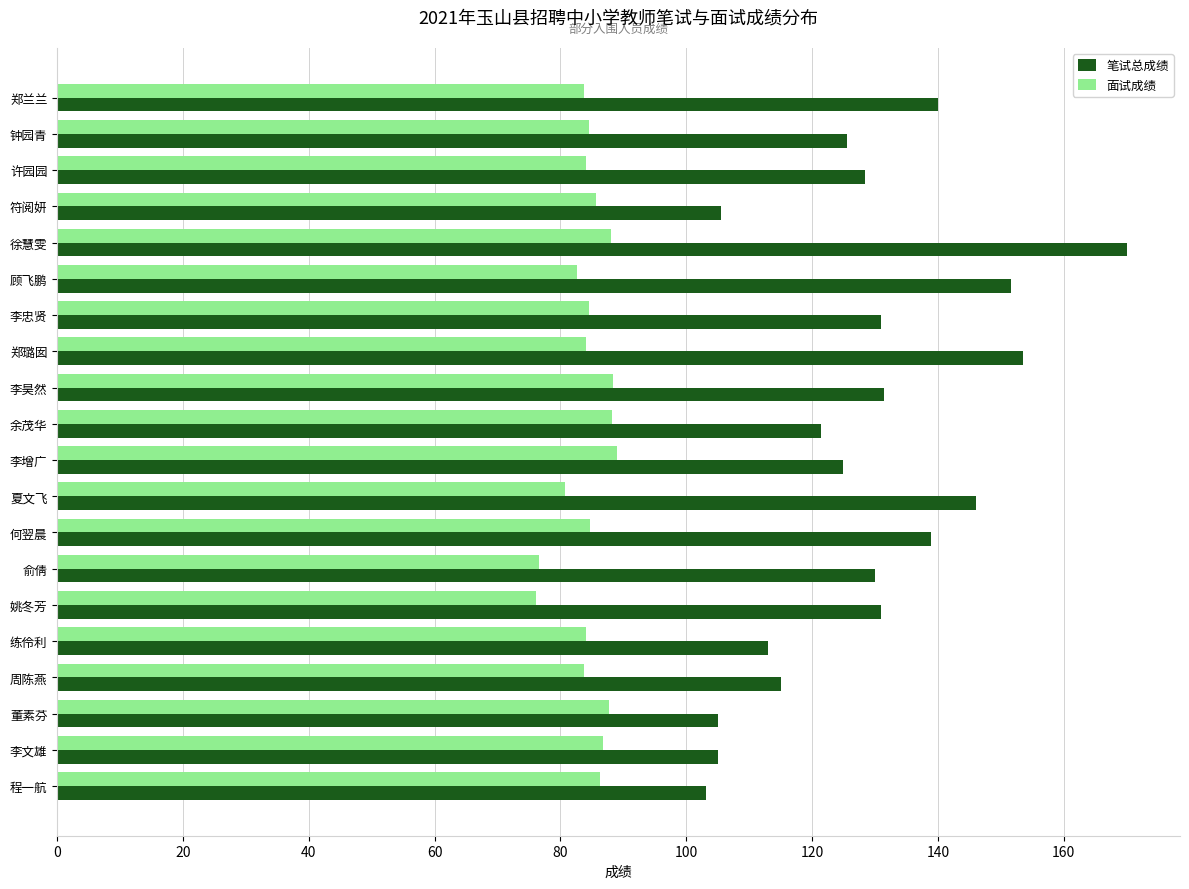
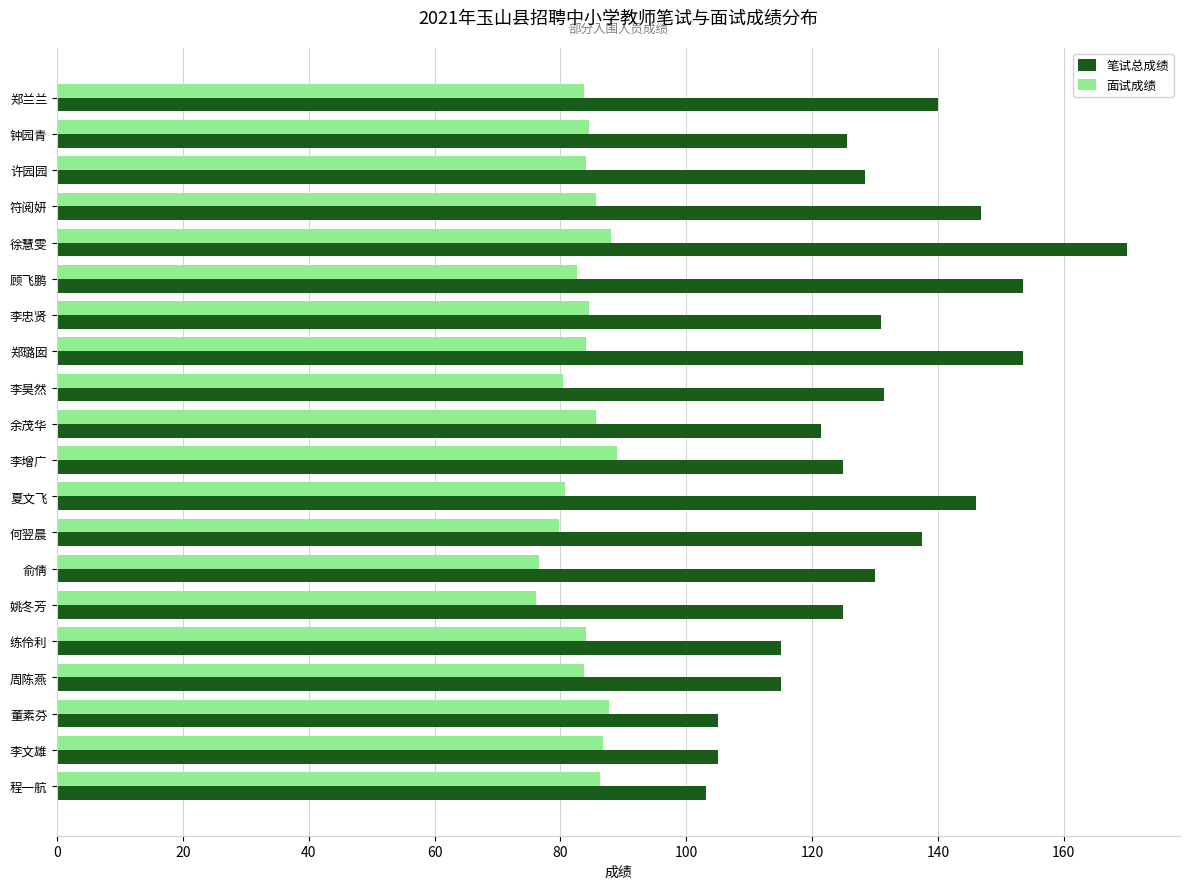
  {
    "笔试总成绩": {
      "郑兰兰": 140,
      "钟园青": 126,
      "许园园": 129,
-     "符阅妍": 106,
+     "符阅妍": 147,
      "徐慧雯": 170,
-     "顾飞鹏": 152,
+     "顾飞鹏": 154,
      "李忠贤": 131,
      "郑璐囡": 154,
      "李昊然": 132,
      "余茂华": 122,
      "李增广": 125,
      "夏文飞": 146,
-     "何翌晨": 139,
+     "何翌晨": 138,
      "俞倩": 130,
-     "姚冬芳": 131,
-     "练伶利": 113,
+     "姚冬芳": 125,
+     "练伶利": 115,
      "周陈燕": 115,
      "董素芬": 105,
      "李文雄": 105,
      "程一航": 103
    },
    "面试成绩": {
      "郑兰兰": 84,
      "钟园青": 85,
      "许园园": 84,
      "符阅妍": 86,
      "徐慧雯": 88,
      "顾飞鹏": 83,
      "李忠贤": 85,
      "郑璐囡": 84,
-     "李昊然": 88,
-     "余茂华": 88,
+     "李昊然": 80,
+     "余茂华": 86,
      "李增广": 89,
      "夏文飞": 81,
-     "何翌晨": 85,
+     "何翌晨": 80,
      "俞倩": 77,
      "姚冬芳": 76,
      "练伶利": 84,
      "周陈燕": 84,
      "董素芬": 88,
      "李文雄": 87,
      "程一航": 86
    }
  }
